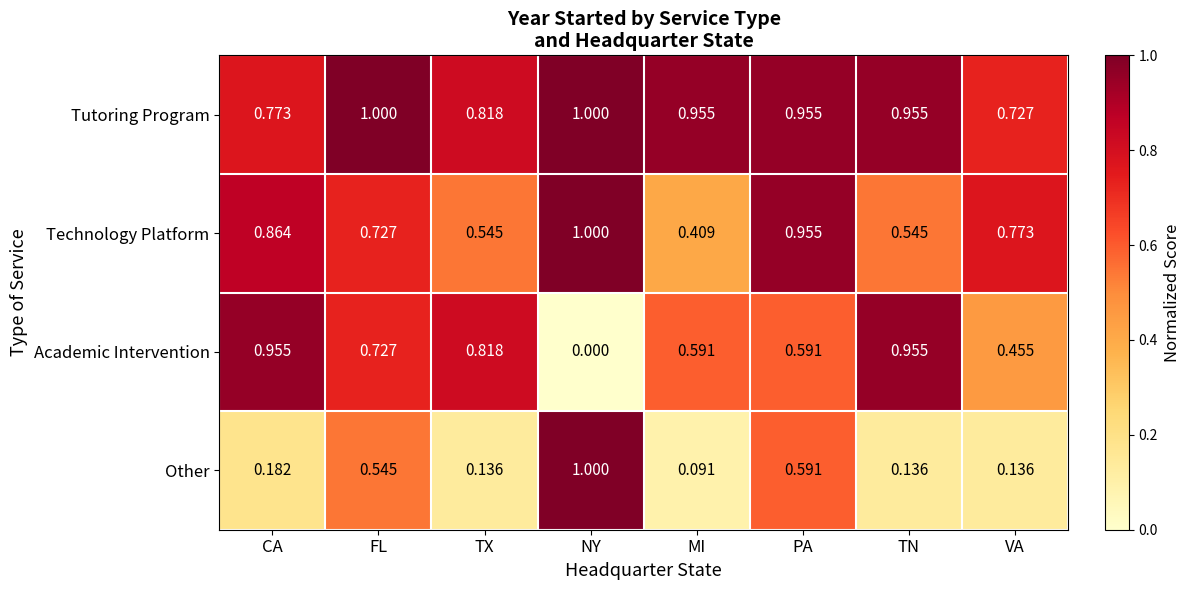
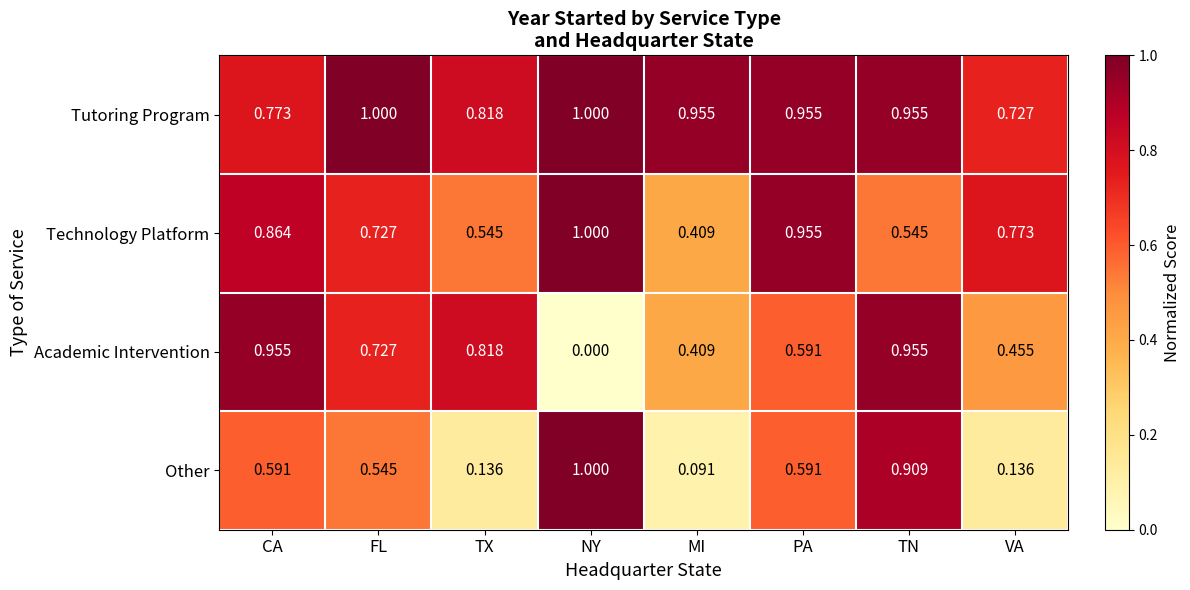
  {
    "Tutoring Program": {
      "CA": 0.773,
      "FL": 1.000,
      "TX": 0.818,
      "NY": 1.000,
      "MI": 0.955,
      "PA": 0.955,
      "TN": 0.955,
      "VA": 0.727
    },
    "Technology Platform": {
      "CA": 0.864,
      "FL": 0.727,
      "TX": 0.545,
      "NY": 1.000,
      "MI": 0.409,
      "PA": 0.955,
      "TN": 0.545,
      "VA": 0.773
    },
    "Academic Intervention": {
      "CA": 0.955,
      "FL": 0.727,
      "TX": 0.818,
      "NY": 0.000,
-     "MI": 0.591,
+     "MI": 0.409,
      "PA": 0.591,
      "TN": 0.955,
      "VA": 0.455
    },
    "Other": {
-     "CA": 0.182,
+     "CA": 0.591,
      "FL": 0.545,
      "TX": 0.136,
      "NY": 1.000,
      "MI": 0.091,
      "PA": 0.591,
-     "TN": 0.136,
+     "TN": 0.909,
      "VA": 0.136
    }
  }
